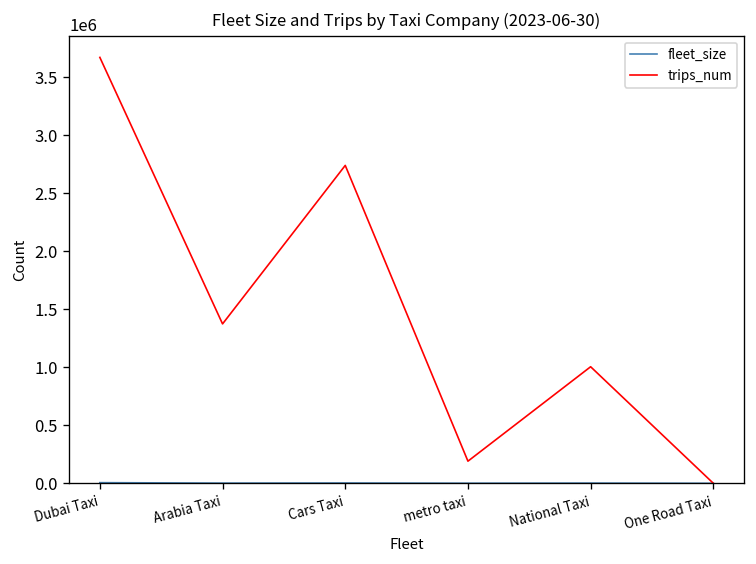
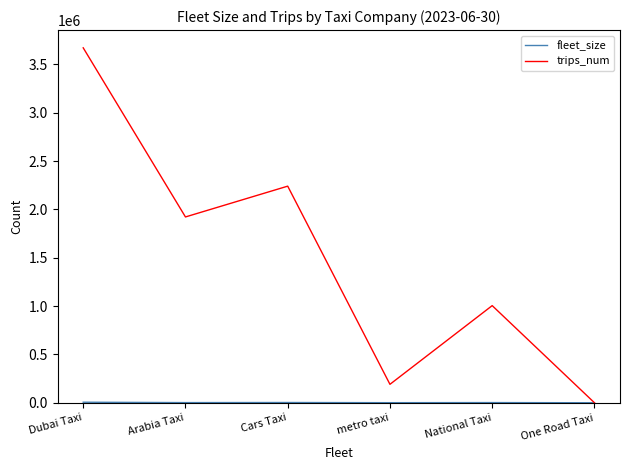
  {
    "fleet_size": {
      "Dubai Taxi": 0,
      "Arabia Taxi": 0,
      "Cars Taxi": 0,
      "metro taxi": 0,
      "National Taxi": 0
    },
    "trips_num": {
      "Dubai Taxi": 3700000,
-     "Arabia Taxi": 1400000,
-     "Cars Taxi": 2700000,
+     "Arabia Taxi": 1900000,
+     "Cars Taxi": 2200000,
      "metro taxi": 200000,
      "National Taxi": 1000000
    }
  }
